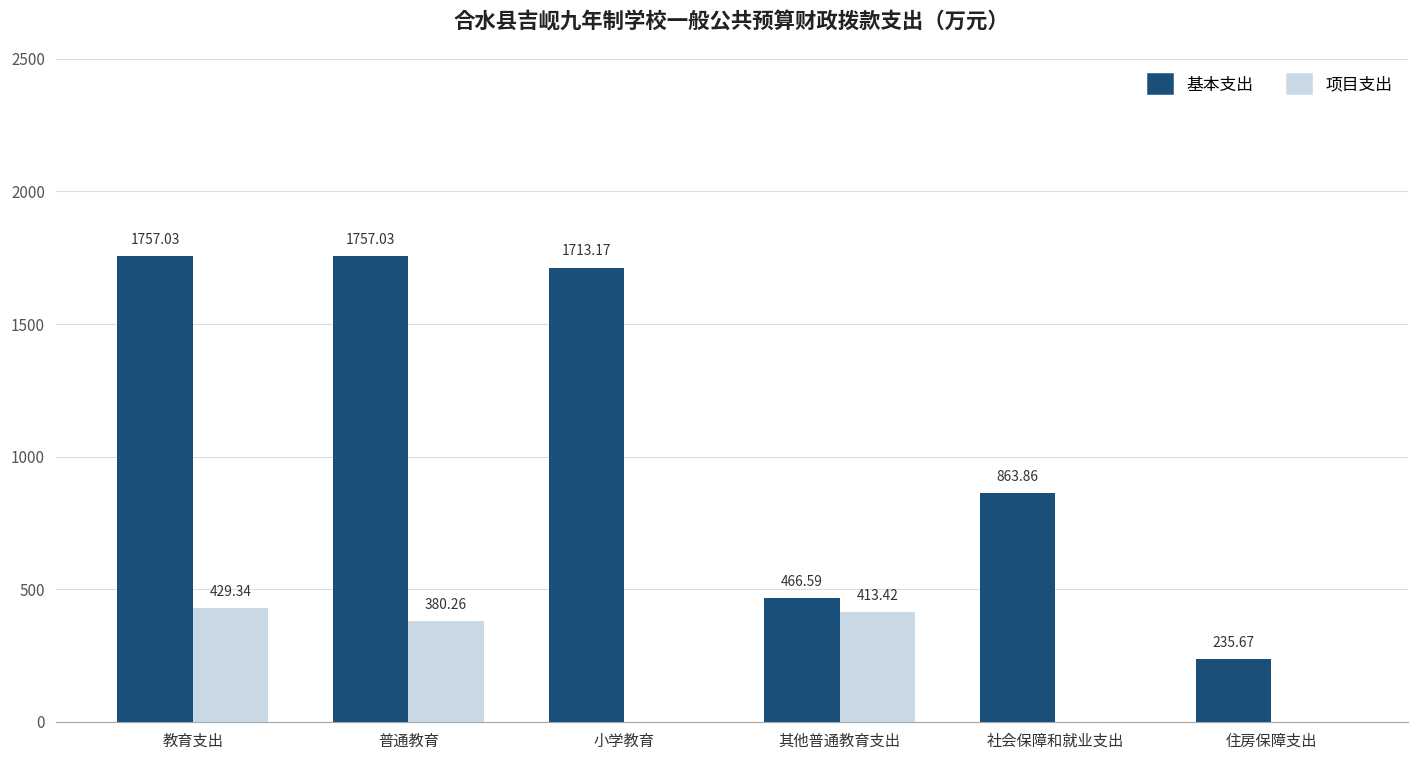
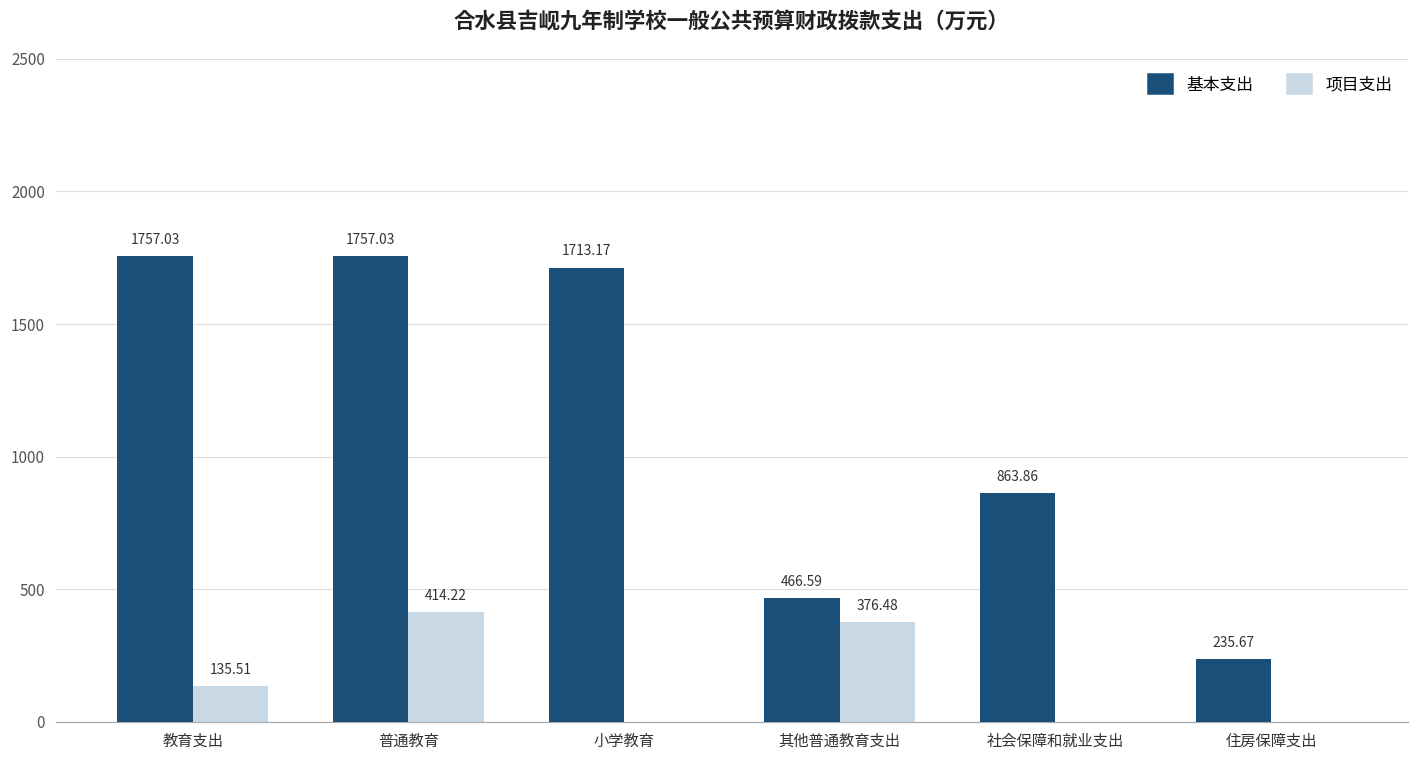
  {
    "基本支出": {
      "教育支出": 1757.03,
      "普通教育": 1757.03,
      "小学教育": 1713.17,
      "其他普通教育支出": 466.59,
      "社会保障和就业支出": 863.86,
      "住房保障支出": 235.67
    },
    "项目支出": {
-     "教育支出": 429.34,
-     "普通教育": 380.26,
-     "其他普通教育支出": 413.42
+     "教育支出": 135.51,
+     "普通教育": 414.22,
+     "其他普通教育支出": 376.48
    }
  }
